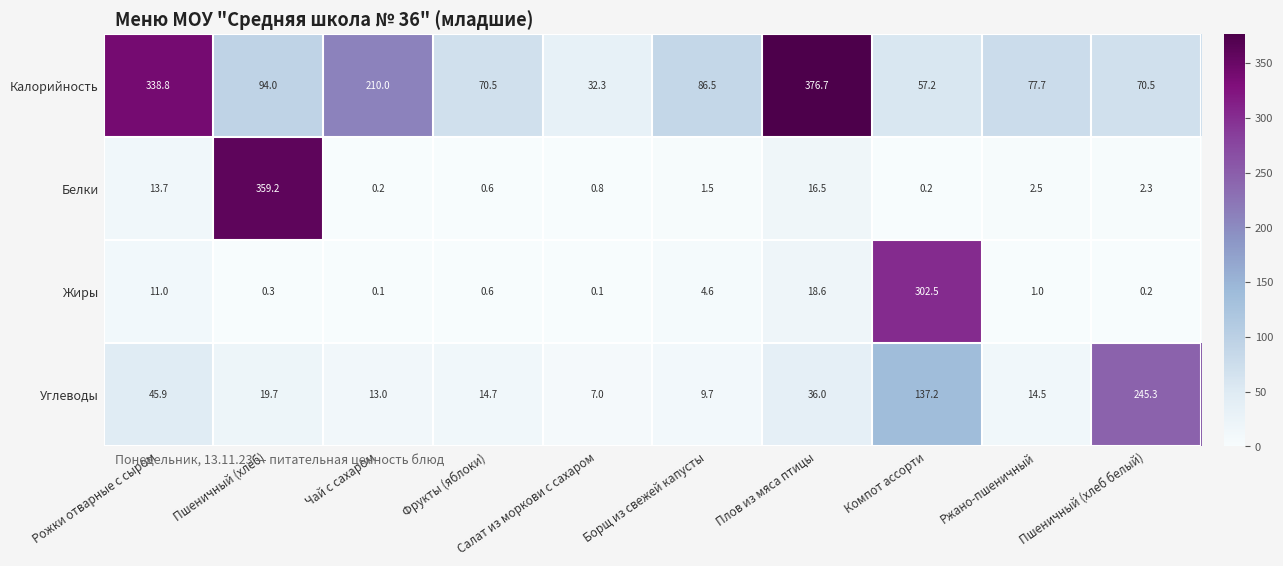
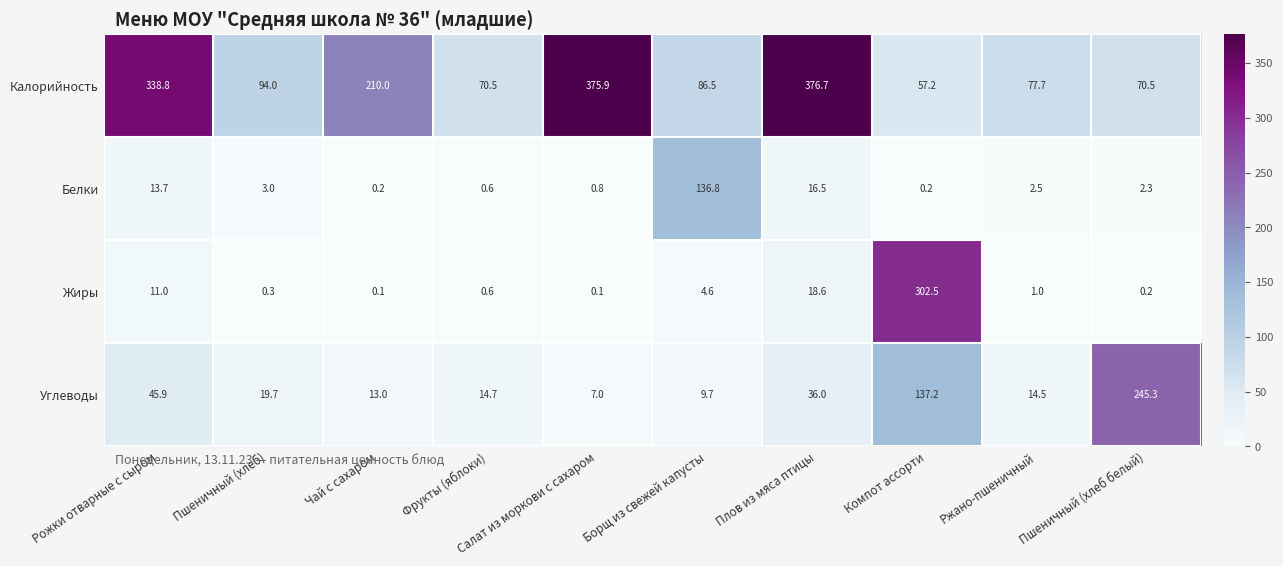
  {
    "Калорийность": {
      "Рожки отварные с сыром": 338.8,
      "Пшеничный (хлеб)": 94.0,
      "Чай с сахаром": 210.0,
      "Фрукты (яблоки)": 70.5,
-     "Салат из моркови с сахаром": 32.3,
+     "Салат из моркови с сахаром": 375.9,
      "Борщ из свежей капусты": 86.5,
      "Плов из мяса птицы": 376.7,
      "Компот ассорти": 57.2,
      "Ржано-пшеничный": 77.7,
      "Пшеничный (хлеб белый)": 70.5
    },
    "Белки": {
      "Рожки отварные с сыром": 13.7,
-     "Пшеничный (хлеб)": 359.2,
+     "Пшеничный (хлеб)": 3.0,
      "Чай с сахаром": 0.2,
      "Фрукты (яблоки)": 0.6,
      "Салат из моркови с сахаром": 0.8,
-     "Борщ из свежей капусты": 1.5,
+     "Борщ из свежей капусты": 136.8,
      "Плов из мяса птицы": 16.5,
      "Компот ассорти": 0.2,
      "Ржано-пшеничный": 2.5,
      "Пшеничный (хлеб белый)": 2.3
    },
    "Жиры": {
      "Рожки отварные с сыром": 11.0,
      "Пшеничный (хлеб)": 0.3,
      "Чай с сахаром": 0.1,
      "Фрукты (яблоки)": 0.6,
      "Салат из моркови с сахаром": 0.1,
      "Борщ из свежей капусты": 4.6,
      "Плов из мяса птицы": 18.6,
      "Компот ассорти": 302.5,
      "Ржано-пшеничный": 1.0,
      "Пшеничный (хлеб белый)": 0.2
    },
    "Углеводы": {
      "Рожки отварные с сыром": 45.9,
      "Пшеничный (хлеб)": 19.7,
      "Чай с сахаром": 13.0,
      "Фрукты (яблоки)": 14.7,
      "Салат из моркови с сахаром": 7.0,
      "Борщ из свежей капусты": 9.7,
      "Плов из мяса птицы": 36.0,
      "Компот ассорти": 137.2,
      "Ржано-пшеничный": 14.5,
      "Пшеничный (хлеб белый)": 245.3
    }
  }
